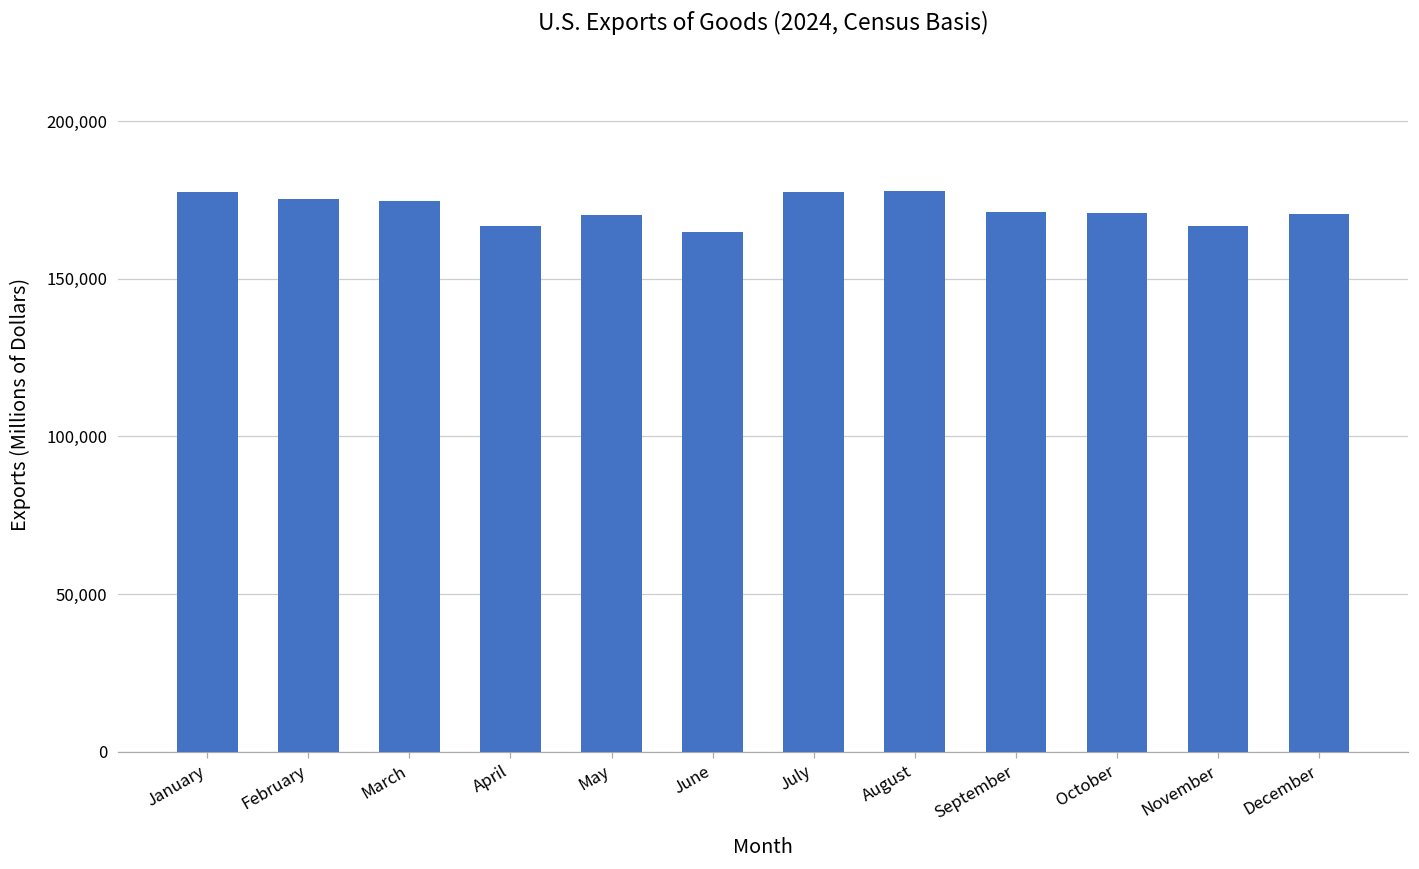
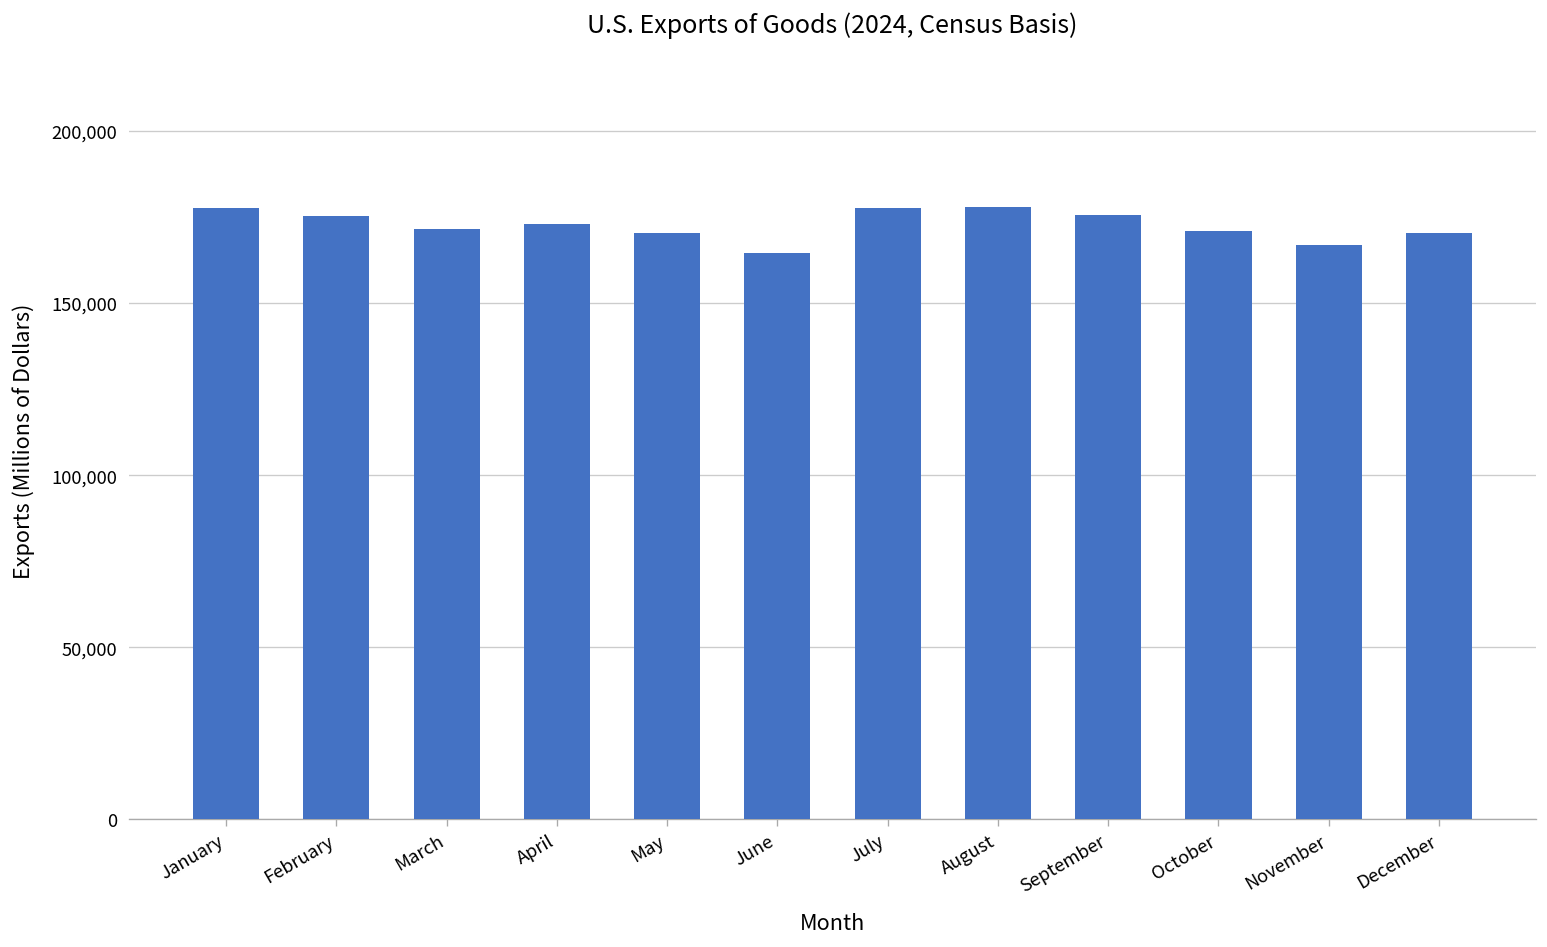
  {
    "January": "178,000",
    "February": "175,000",
-   "March": "175,000",
-   "April": "167,000",
+   "March": "172,000",
+   "April": "173,000",
    "May": "170,000",
    "June": "165,000",
    "July": "178,000",
    "August": "178,000",
-   "September": "171,000",
+   "September": "175,000",
    "October": "171,000",
    "November": "167,000",
    "December": "170,000"
  }
